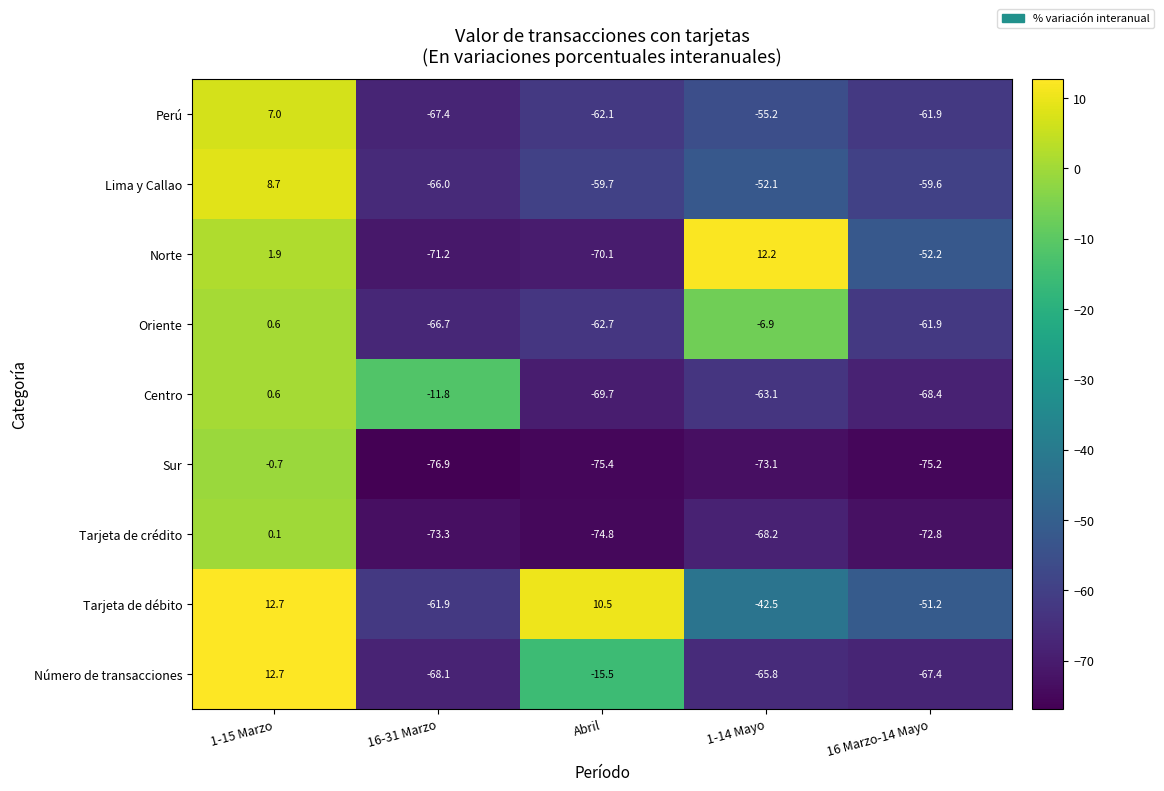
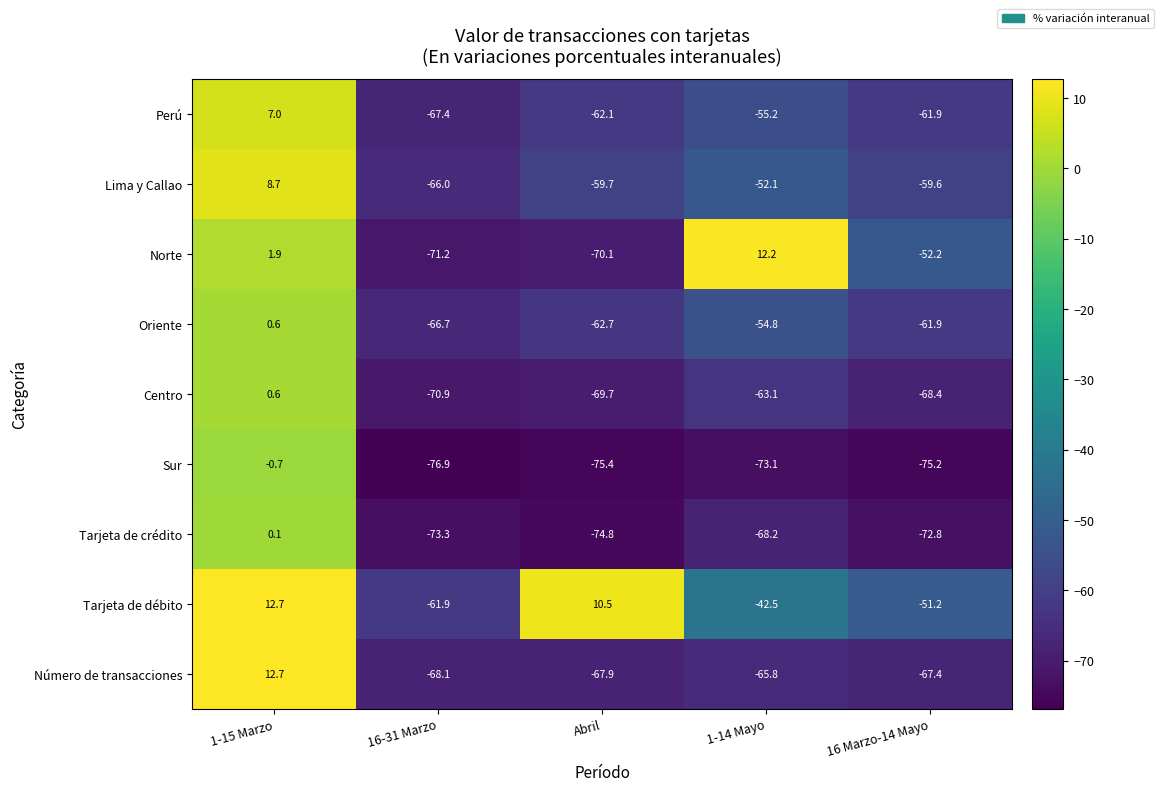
  {
    "Perú": {
      "1-15 Marzo": 7.0,
      "16-31 Marzo": -67.4,
      "Abril": -62.1,
      "1-14 Mayo": -55.2,
      "16 Marzo-14 Mayo": -61.9
    },
    "Lima y Callao": {
      "1-15 Marzo": 8.7,
      "16-31 Marzo": -66.0,
      "Abril": -59.7,
      "1-14 Mayo": -52.1,
      "16 Marzo-14 Mayo": -59.6
    },
    "Norte": {
      "1-15 Marzo": 1.9,
      "16-31 Marzo": -71.2,
      "Abril": -70.1,
      "1-14 Mayo": 12.2,
      "16 Marzo-14 Mayo": -52.2
    },
    "Oriente": {
      "1-15 Marzo": 0.6,
      "16-31 Marzo": -66.7,
      "Abril": -62.7,
-     "1-14 Mayo": -6.9,
+     "1-14 Mayo": -54.8,
      "16 Marzo-14 Mayo": -61.9
    },
    "Centro": {
      "1-15 Marzo": 0.6,
-     "16-31 Marzo": -11.8,
+     "16-31 Marzo": -70.9,
      "Abril": -69.7,
      "1-14 Mayo": -63.1,
      "16 Marzo-14 Mayo": -68.4
    },
    "Sur": {
      "1-15 Marzo": -0.7,
      "16-31 Marzo": -76.9,
      "Abril": -75.4,
      "1-14 Mayo": -73.1,
      "16 Marzo-14 Mayo": -75.2
    },
    "Tarjeta de crédito": {
      "1-15 Marzo": 0.1,
      "16-31 Marzo": -73.3,
      "Abril": -74.8,
      "1-14 Mayo": -68.2,
      "16 Marzo-14 Mayo": -72.8
    },
    "Tarjeta de débito": {
      "1-15 Marzo": 12.7,
      "16-31 Marzo": -61.9,
      "Abril": 10.5,
      "1-14 Mayo": -42.5,
      "16 Marzo-14 Mayo": -51.2
    },
    "Número de transacciones": {
      "1-15 Marzo": 12.7,
      "16-31 Marzo": -68.1,
-     "Abril": -15.5,
+     "Abril": -67.9,
      "1-14 Mayo": -65.8,
      "16 Marzo-14 Mayo": -67.4
    }
  }
